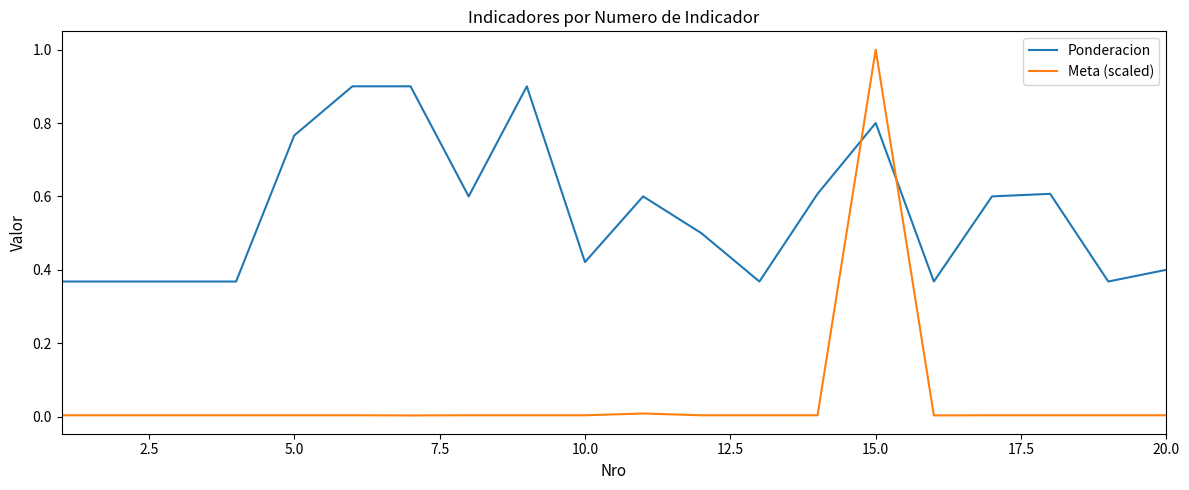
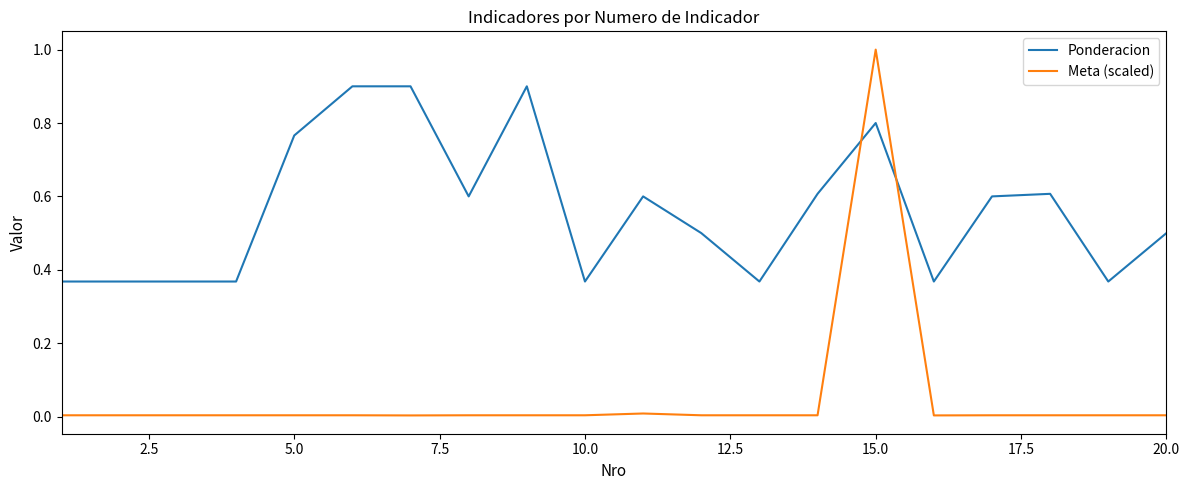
  {
    "Ponderacion": {
      "5.0": 0.77,
-     "10.0": 0.42,
+     "10.0": 0.37,
      "15.0": 0.80,
-     "20.0": 0.4
+     "20.0": 0.5
    },
    "Meta (scaled)": {
      "5.0": 0.00,
      "10.0": 0.00,
      "15.0": 1.00,
      "20.0": 0.00
    }
  }
